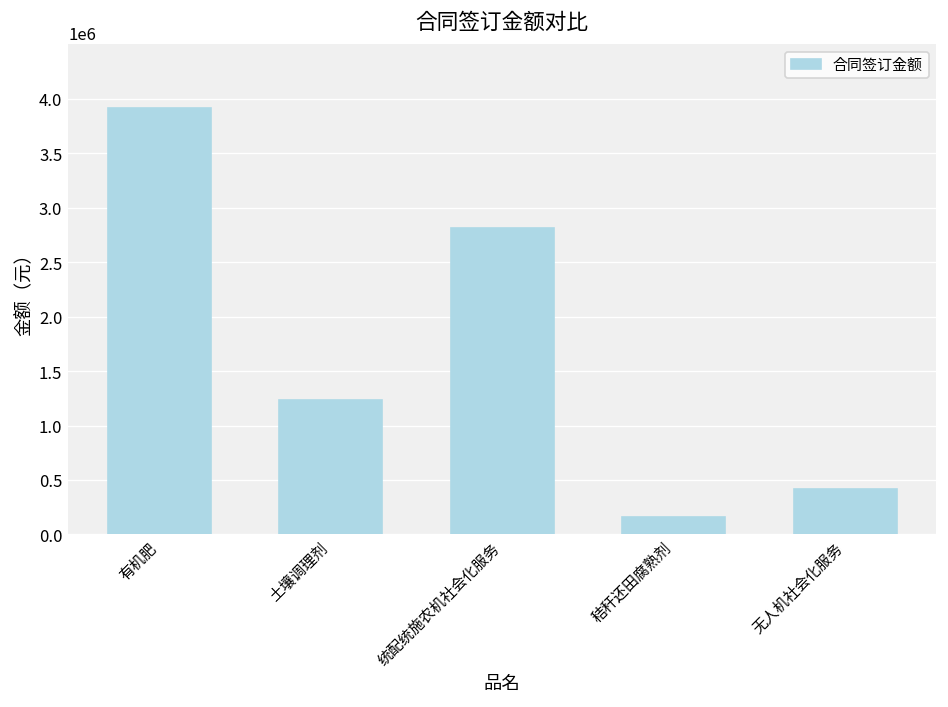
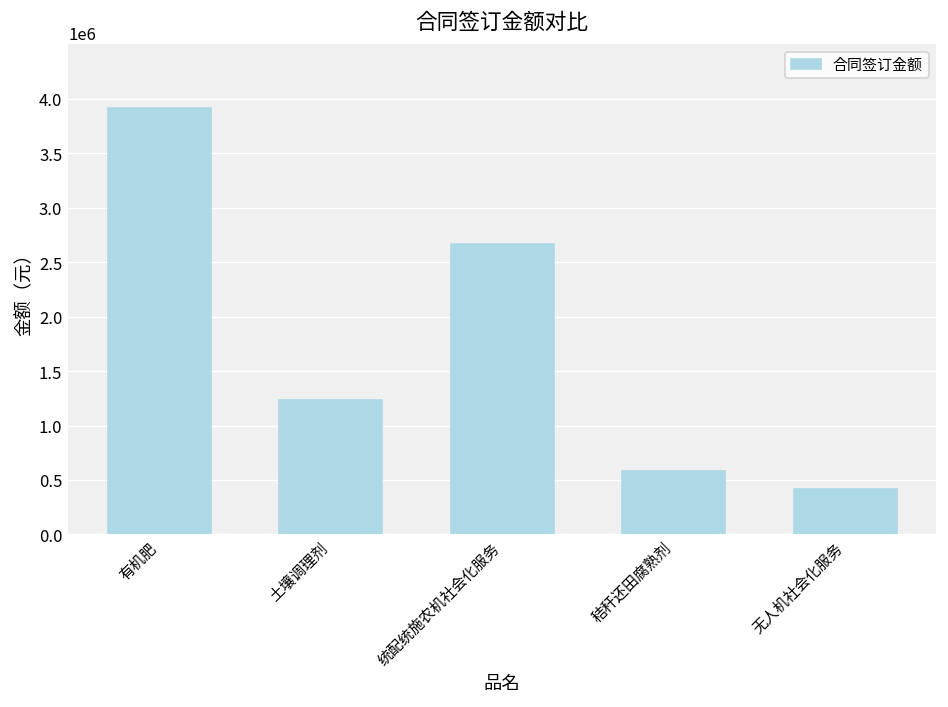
  {
    "有机肥": 3900000,
    "土壤调理剂": 1200000,
-   "统配统施农机社会化服务": 2800000,
-   "秸秆还田腐熟剂": 200000,
+   "统配统施农机社会化服务": 2700000,
+   "秸秆还田腐熟剂": 600000,
    "无人机社会化服务": 400000
  }
